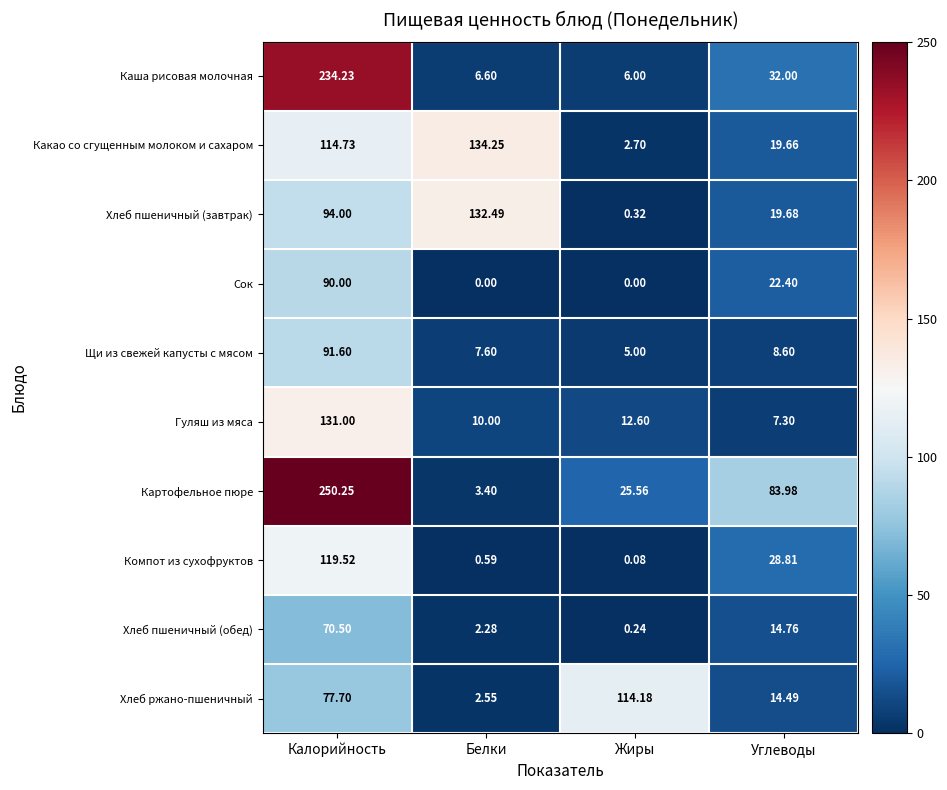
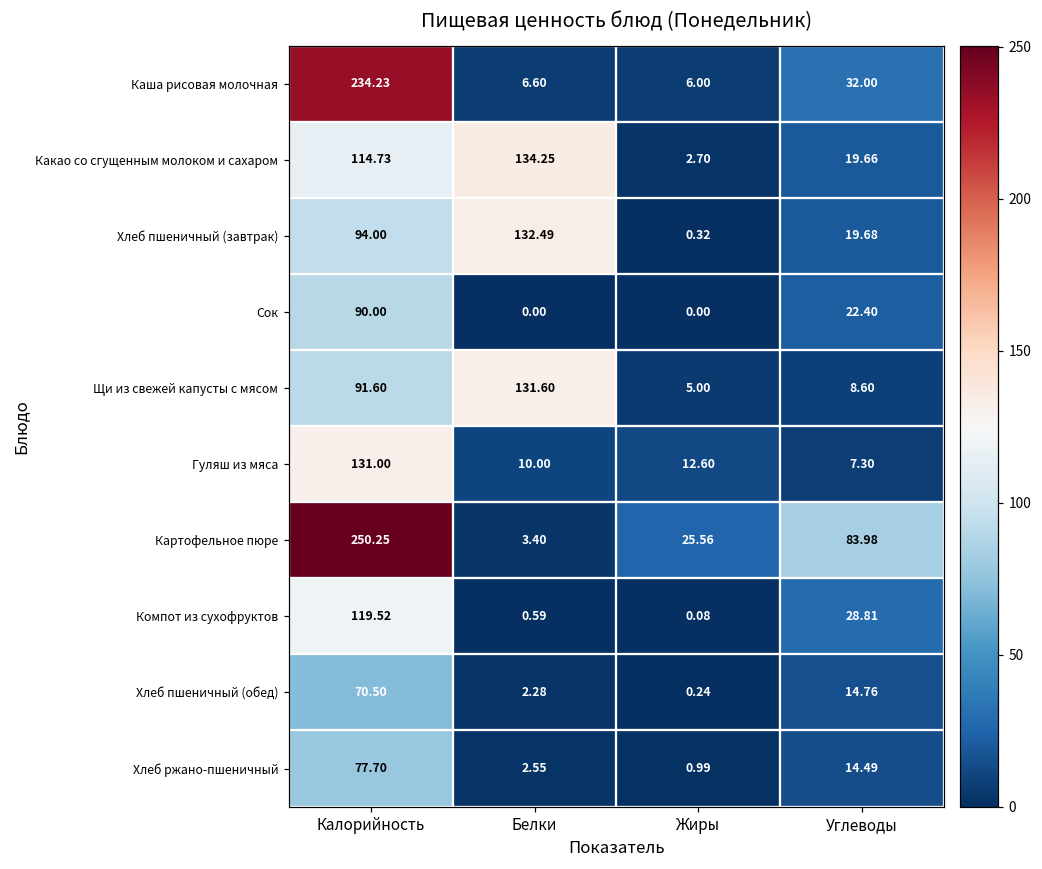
  {
    "Каша рисовая молочная": {
      "Калорийность": 234.23,
      "Белки": 6.60,
      "Жиры": 6.00,
      "Углеводы": 32.00
    },
    "Какао со сгущенным молоком и сахаром": {
      "Калорийность": 114.73,
      "Белки": 134.25,
      "Жиры": 2.70,
      "Углеводы": 19.66
    },
    "Хлеб пшеничный (завтрак)": {
      "Калорийность": 94.00,
      "Белки": 132.49,
      "Жиры": 0.32,
      "Углеводы": 19.68
    },
    "Сок": {
      "Калорийность": 90.00,
      "Белки": 0.00,
      "Жиры": 0.00,
      "Углеводы": 22.40
    },
    "Щи из свежей капусты с мясом": {
      "Калорийность": 91.60,
-     "Белки": 7.60,
+     "Белки": 131.60,
      "Жиры": 5.00,
      "Углеводы": 8.60
    },
    "Гуляш из мяса": {
      "Калорийность": 131.00,
      "Белки": 10.00,
      "Жиры": 12.60,
      "Углеводы": 7.30
    },
    "Картофельное пюре": {
      "Калорийность": 250.25,
      "Белки": 3.40,
      "Жиры": 25.56,
      "Углеводы": 83.98
    },
    "Компот из сухофруктов": {
      "Калорийность": 119.52,
      "Белки": 0.59,
      "Жиры": 0.08,
      "Углеводы": 28.81
    },
    "Хлеб пшеничный (обед)": {
      "Калорийность": 70.50,
      "Белки": 2.28,
      "Жиры": 0.24,
      "Углеводы": 14.76
    },
    "Хлеб ржано-пшеничный": {
      "Калорийность": 77.70,
      "Белки": 2.55,
-     "Жиры": 114.18,
+     "Жиры": 0.99,
      "Углеводы": 14.49
    }
  }
